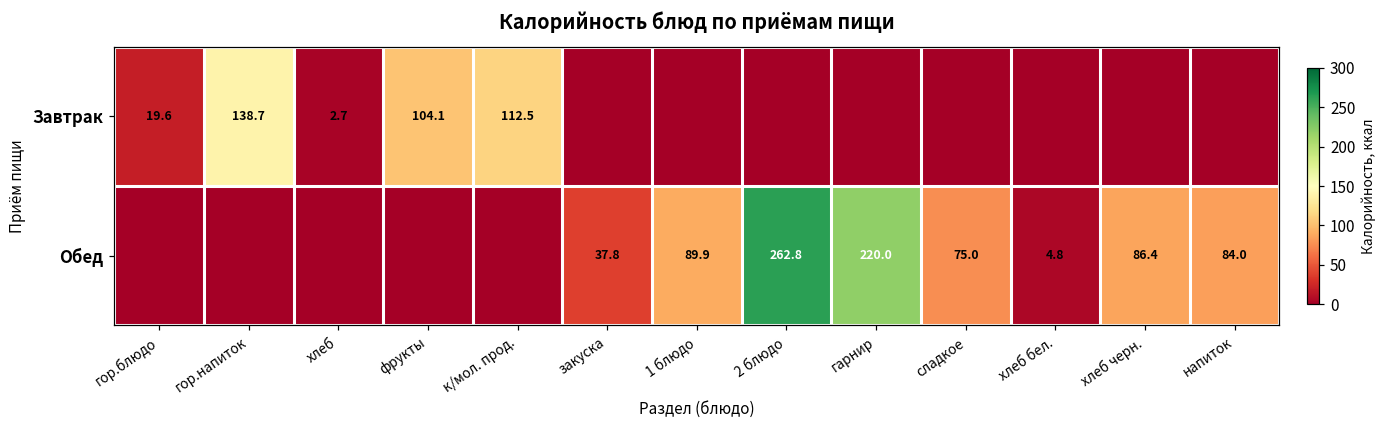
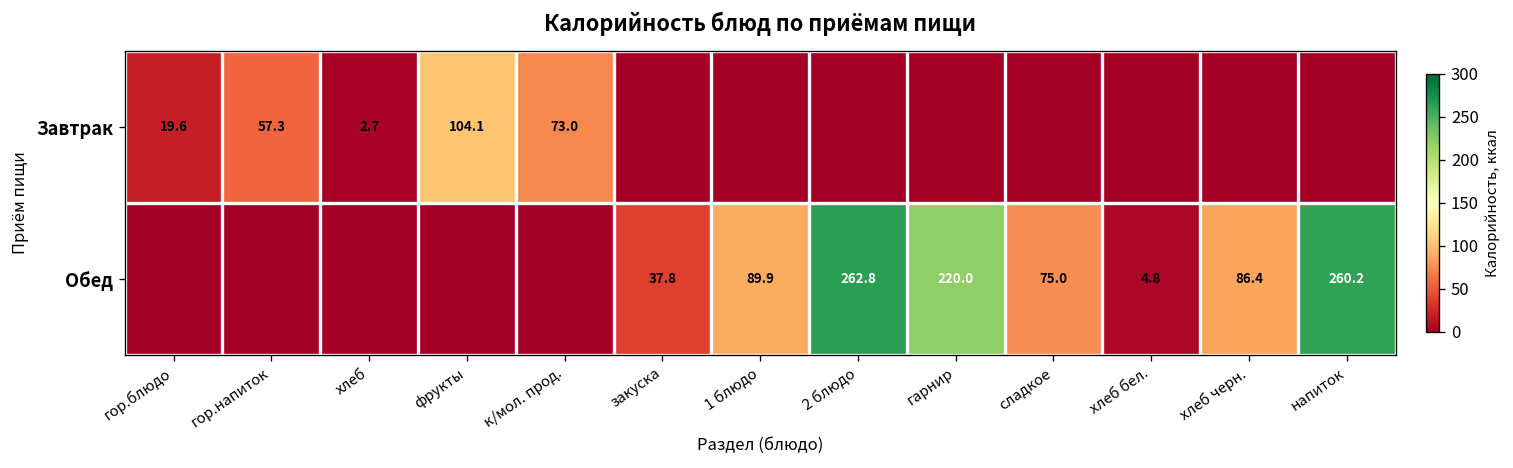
  {
    "Завтрак": {
      "гор.блюдо": 19.6,
-     "гор.напиток": 138.7,
+     "гор.напиток": 57.3,
      "хлеб": 2.7,
      "фрукты": 104.1,
-     "к/мол. прод.": 112.5
+     "к/мол. прод.": 73.0
    },
    "Обед": {
      "закуска": 37.8,
      "1 блюдо": 89.9,
      "2 блюдо": 262.8,
      "гарнир": 220.0,
      "сладкое": 75.0,
      "хлеб бел.": 4.8,
      "хлеб черн.": 86.4,
-     "напиток": 84.0
+     "напиток": 260.2
    }
  }
